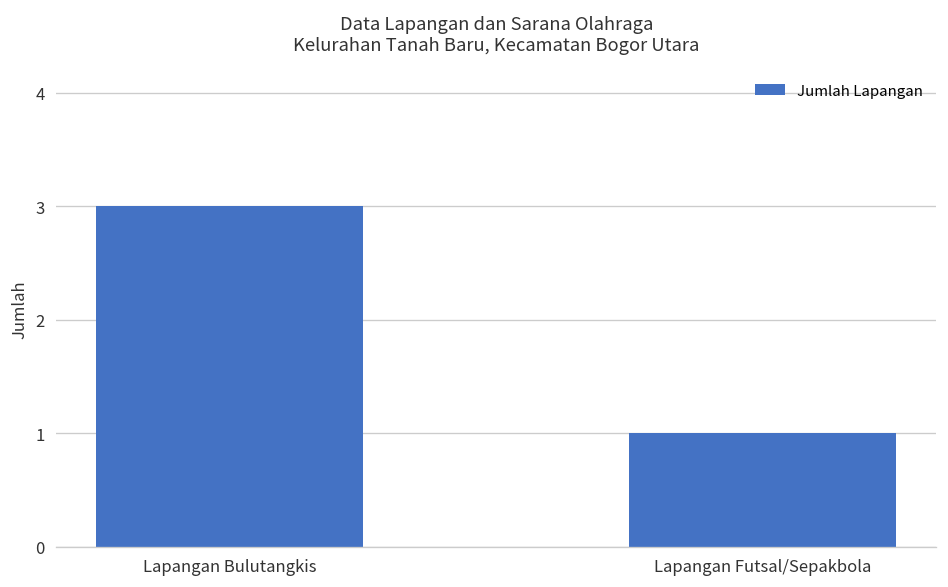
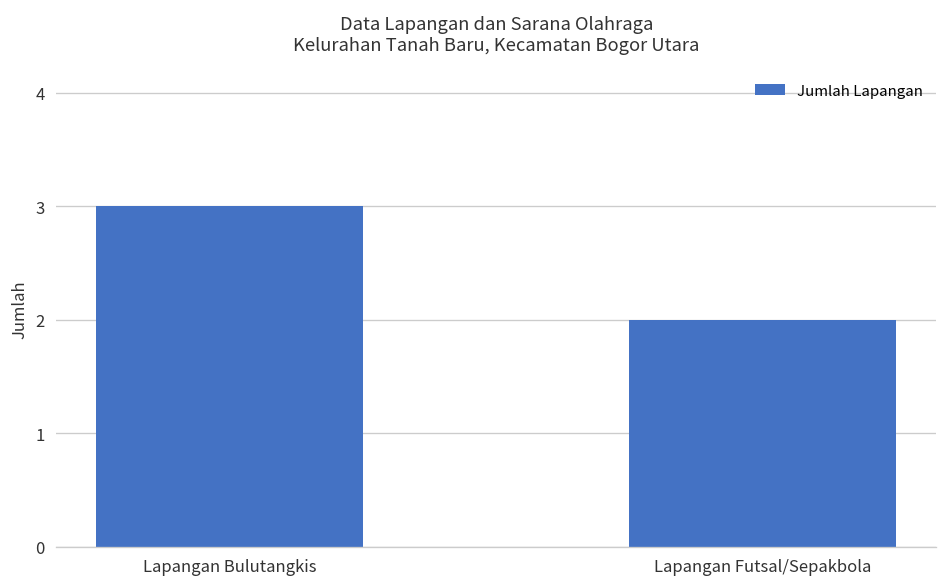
  {
    "Lapangan Bulutangkis": 3,
-   "Lapangan Futsal/Sepakbola": 1
+   "Lapangan Futsal/Sepakbola": 2
  }
